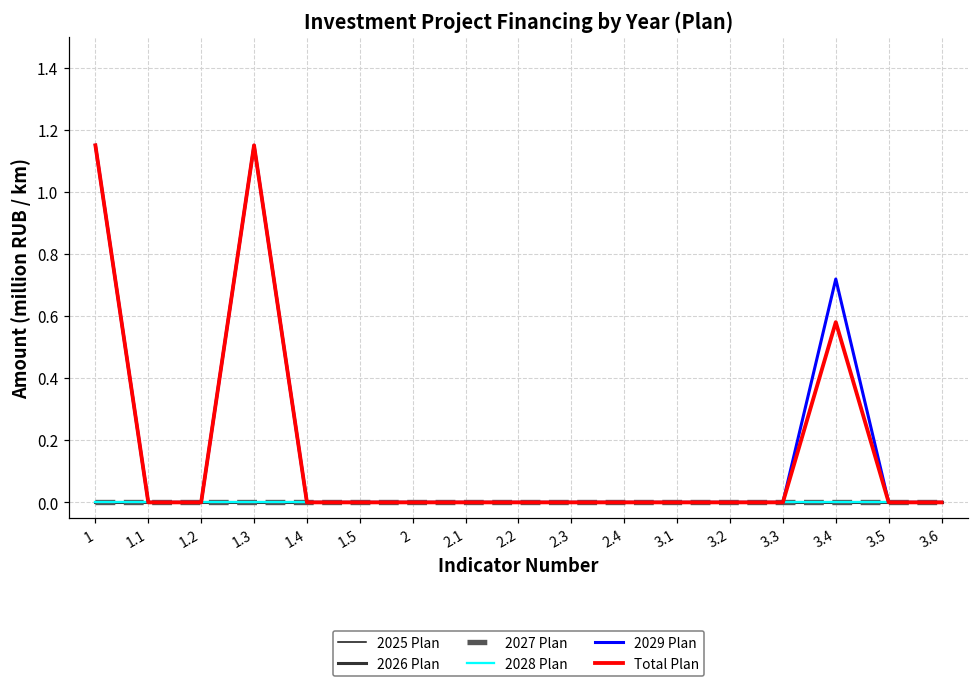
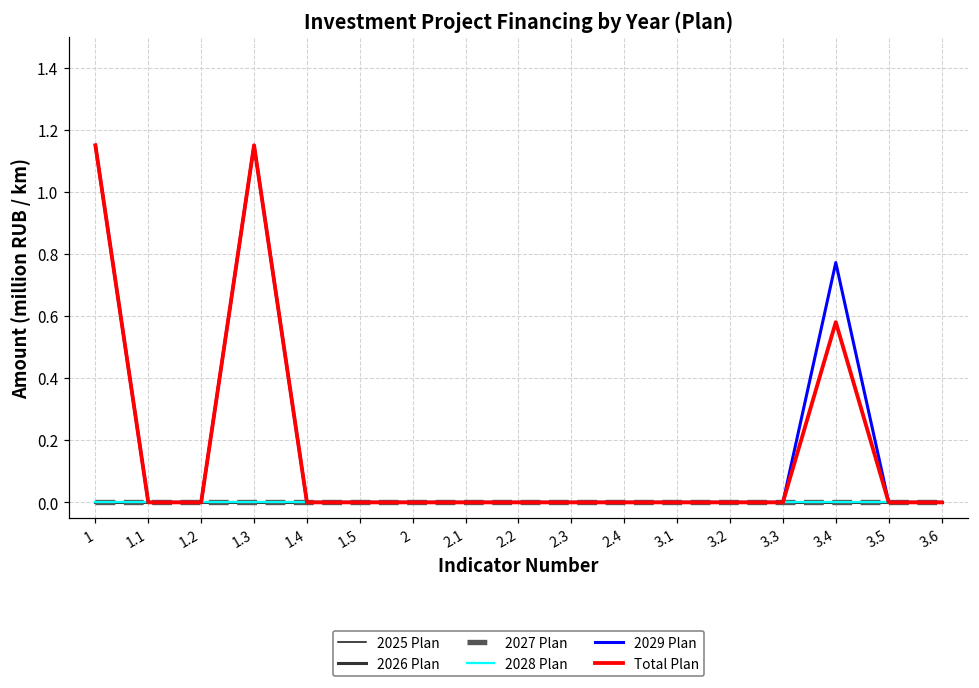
  {
    "2028 Plan": {
      "1": 0.00,
      "1.3": 0.00,
      "3.4": 0.00
    },
    "2029 Plan": {
-     "3.4": 0.72
+     "3.4": 0.77
    },
    "Total Plan": {
      "3.4": 0.58
    }
  }
